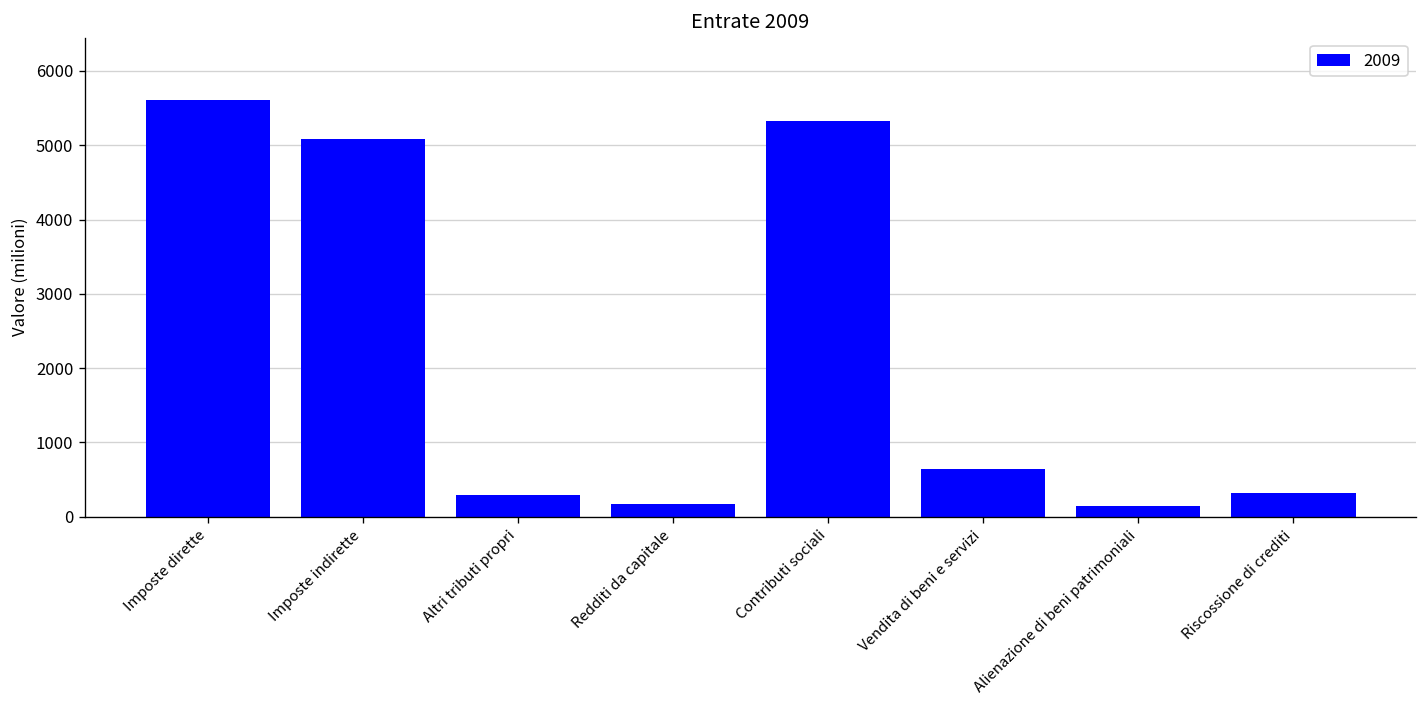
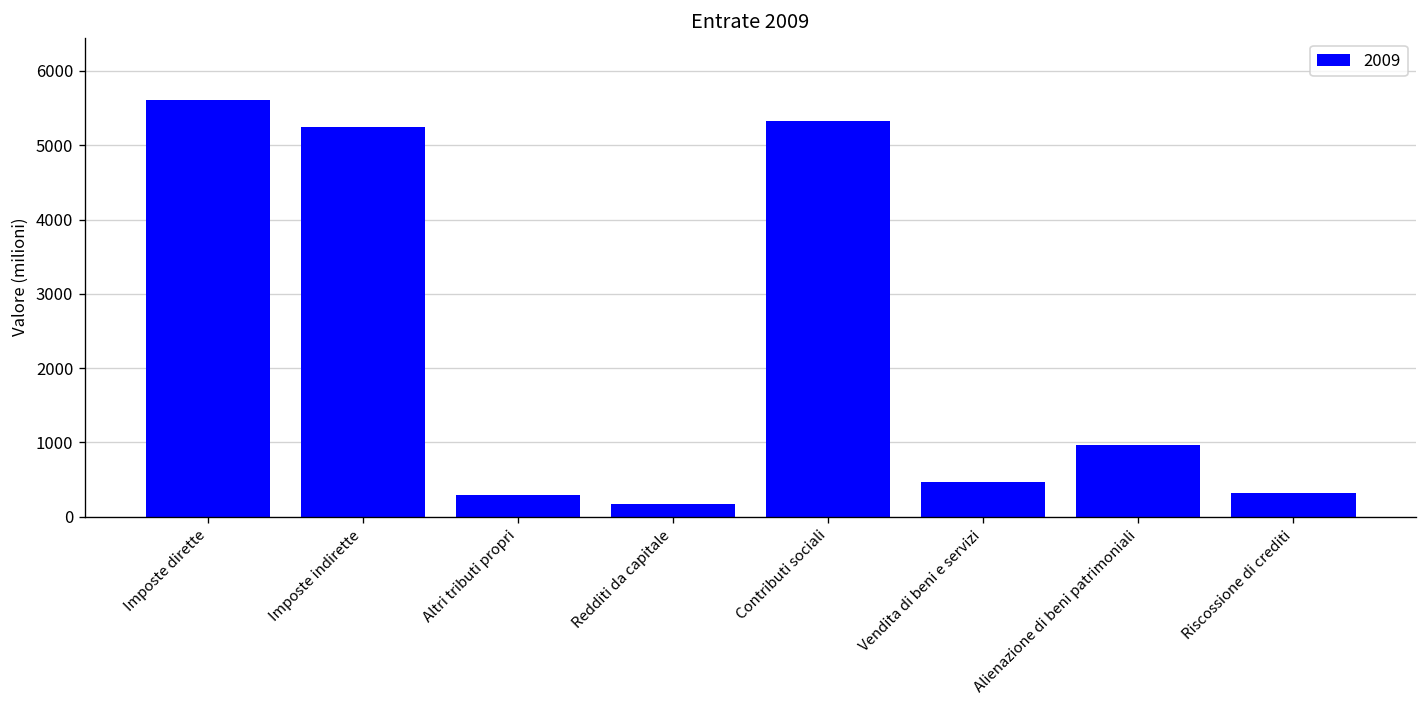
  {
    "Imposte dirette": 5600,
-   "Imposte indirette": 5100,
+   "Imposte indirette": 5200,
    "Altri tributi propri": 300,
    "Redditi da capitale": 200,
    "Contributi sociali": 5300,
-   "Vendita di beni e servizi": 600,
-   "Alienazione di beni patrimoniali": 100,
+   "Vendita di beni e servizi": 500,
+   "Alienazione di beni patrimoniali": 1000,
    "Riscossione di crediti": 300
  }
